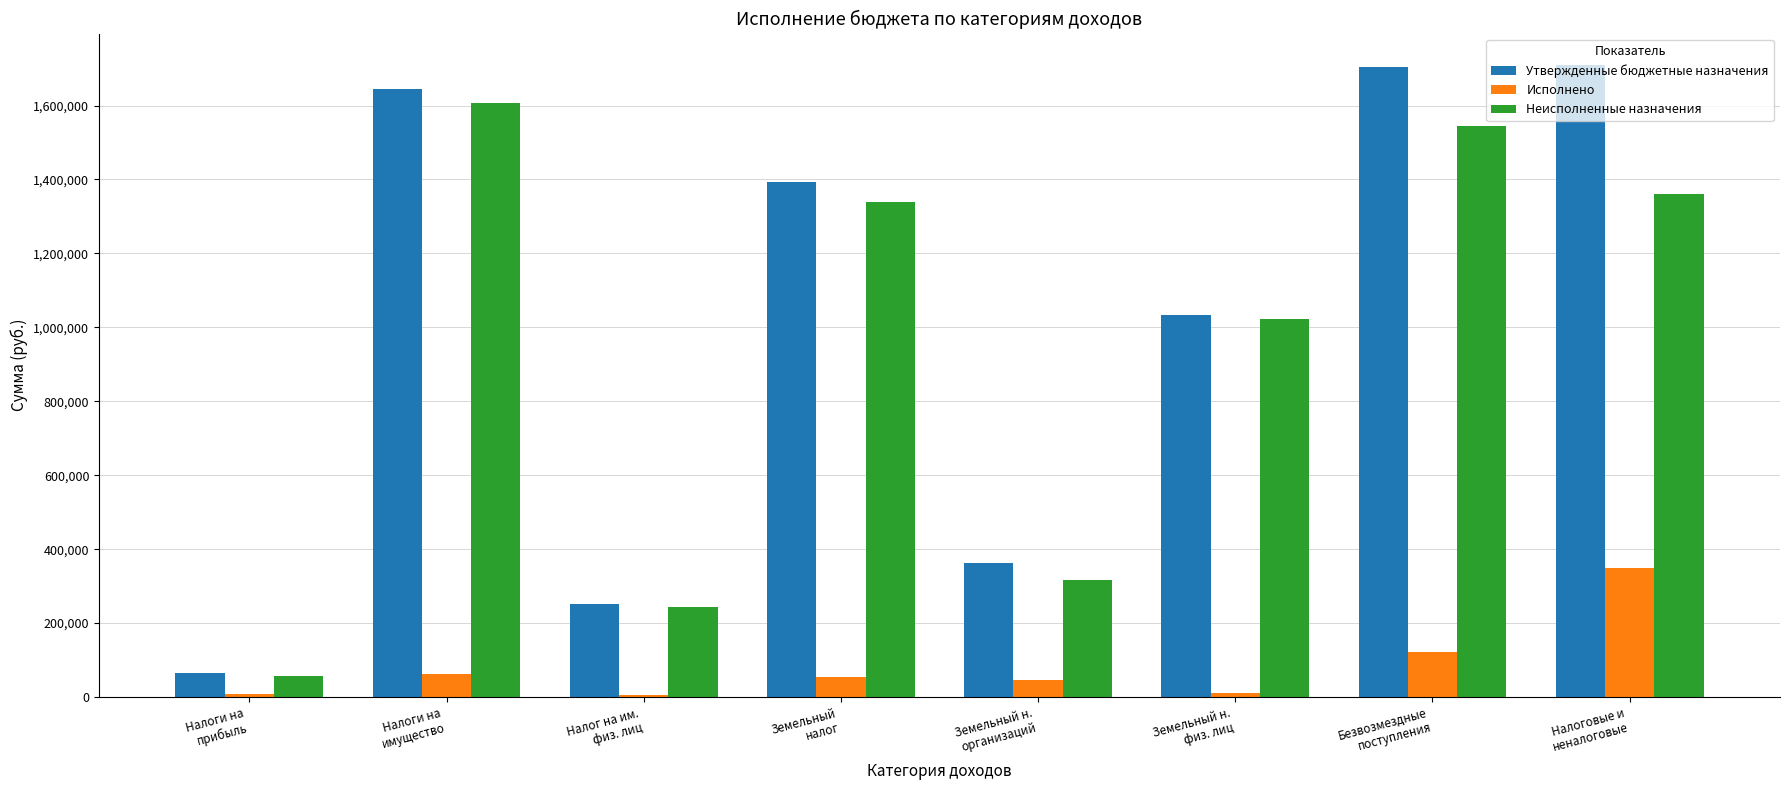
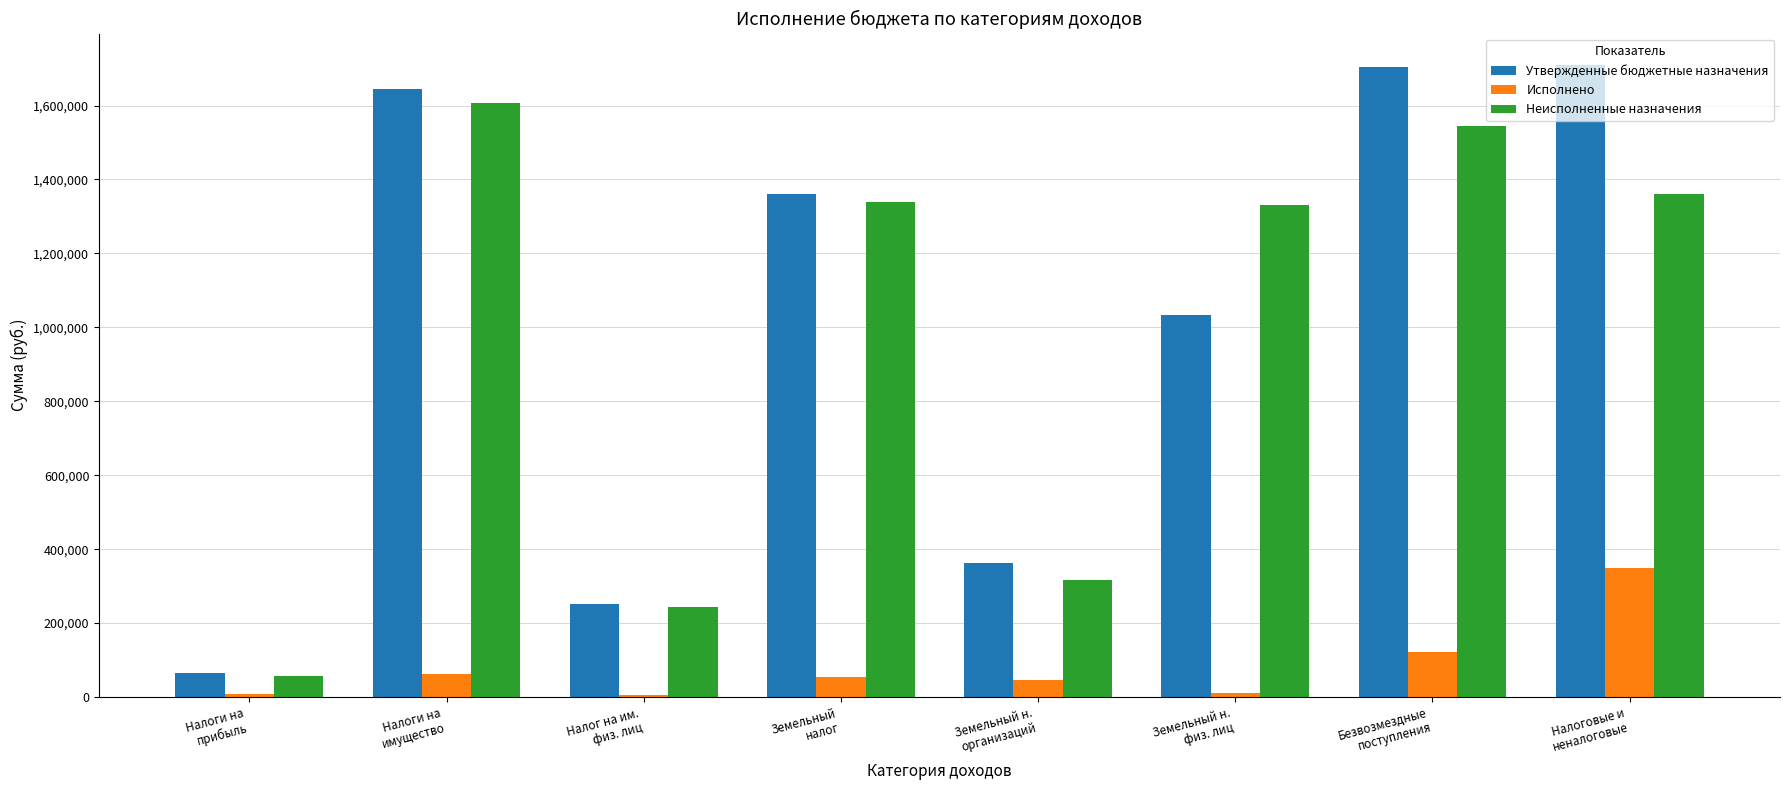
  {
    "Утвержденные бюджетные назначения": {
      "Налоги на прибыль": "60,000",
      "Налоги на имущество": "1,650,000",
      "Налог на им. физ. лиц": "250,000",
-     "Земельный налог": "1,390,000",
+     "Земельный налог": "1,360,000",
      "Земельный н. организаций": "360,000",
      "Земельный н. физ. лиц": "1,030,000",
      "Безвозмездные поступления": "1,700,000"
    },
    "Исполнено": {
      "Налоги на прибыль": "10,000",
      "Налоги на имущество": "60,000",
      "Земельный налог": "50,000",
      "Земельный н. организаций": "40,000",
      "Земельный н. физ. лиц": "10,000",
      "Безвозмездные поступления": "120,000",
      "Налоговые и неналоговые": "350,000"
    },
    "Неисполненные назначения": {
      "Налоги на прибыль": "60,000",
      "Налоги на имущество": "1,610,000",
      "Налог на им. физ. лиц": "240,000",
      "Земельный налог": "1,340,000",
      "Земельный н. организаций": "320,000",
-     "Земельный н. физ. лиц": "1,020,000",
+     "Земельный н. физ. лиц": "1,330,000",
      "Безвозмездные поступления": "1,540,000",
      "Налоговые и неналоговые": "1,360,000"
    }
  }
